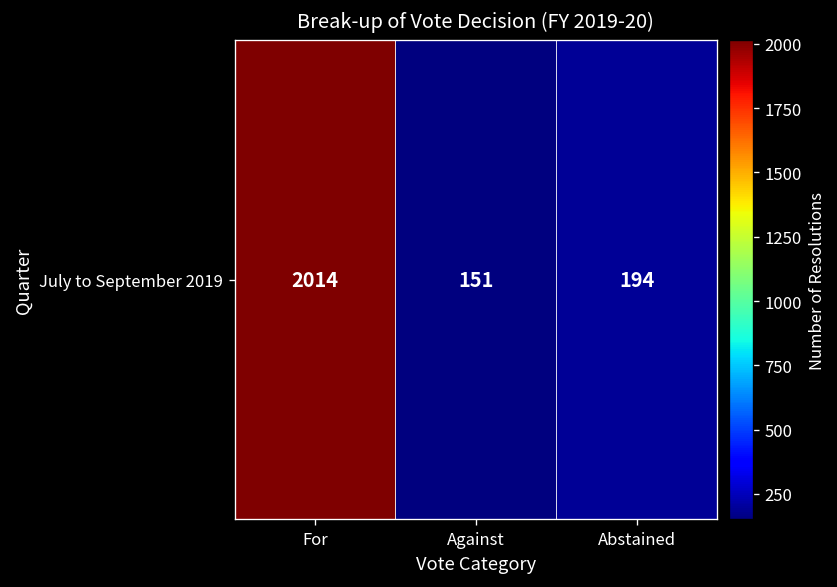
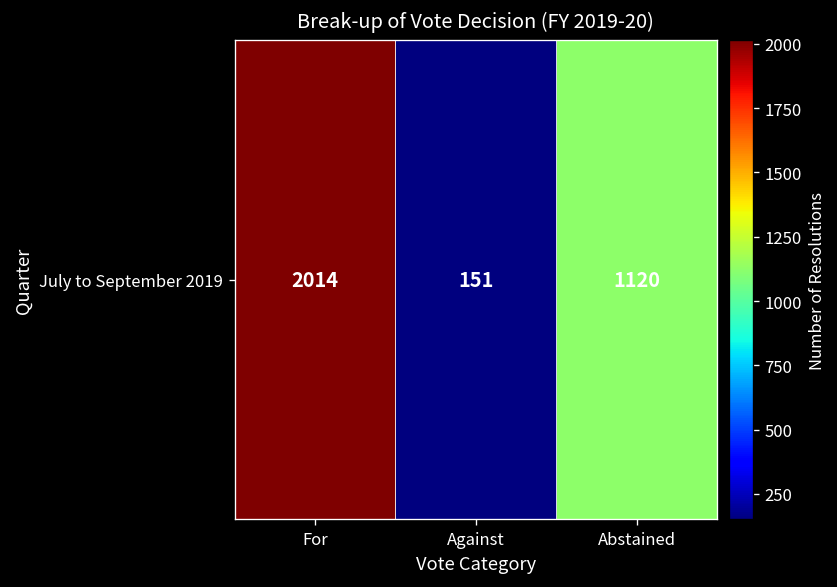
  {
    "July to September 2019": {
      "For": 2014,
      "Against": 151,
-     "Abstained": 194
+     "Abstained": 1120
    }
  }
